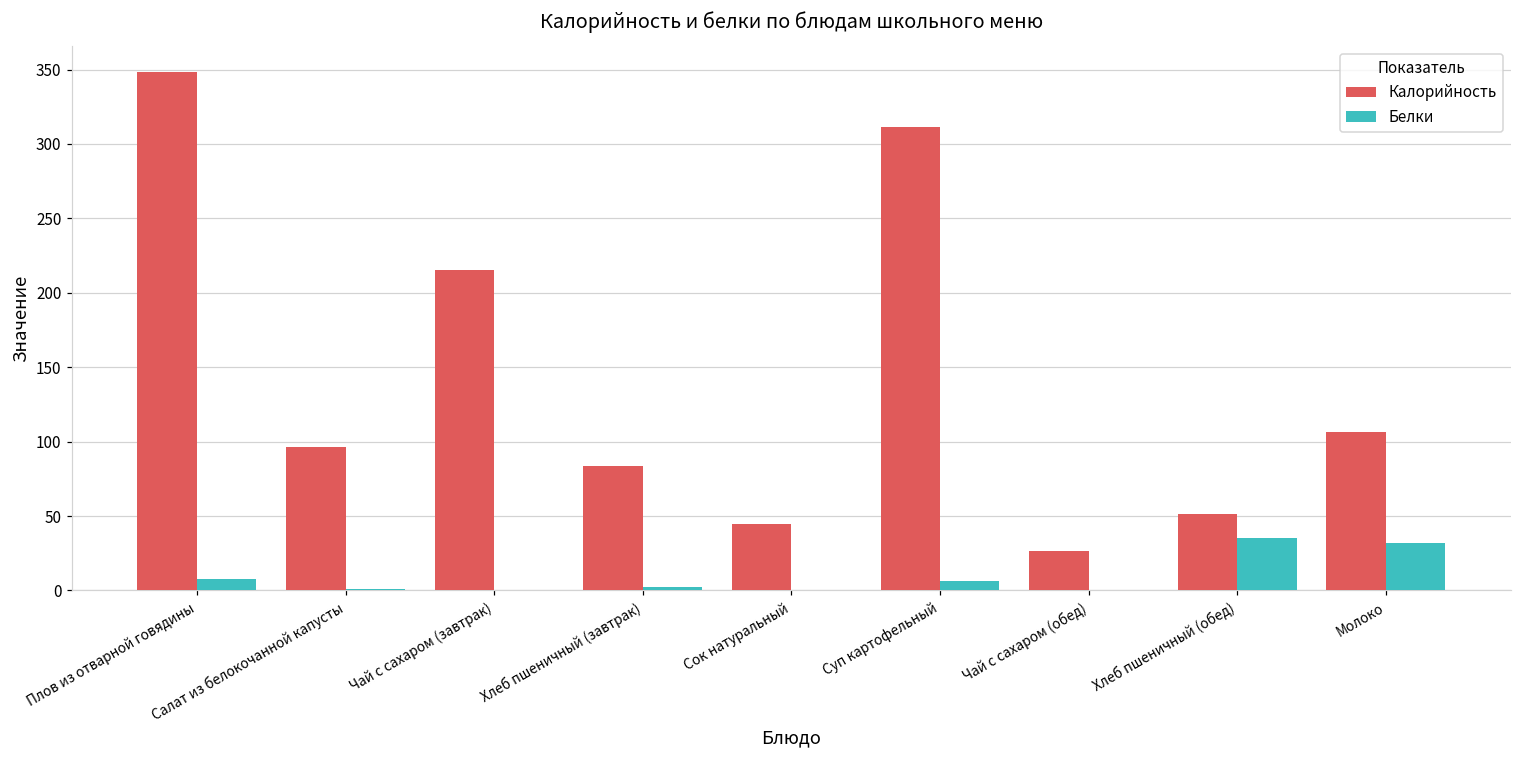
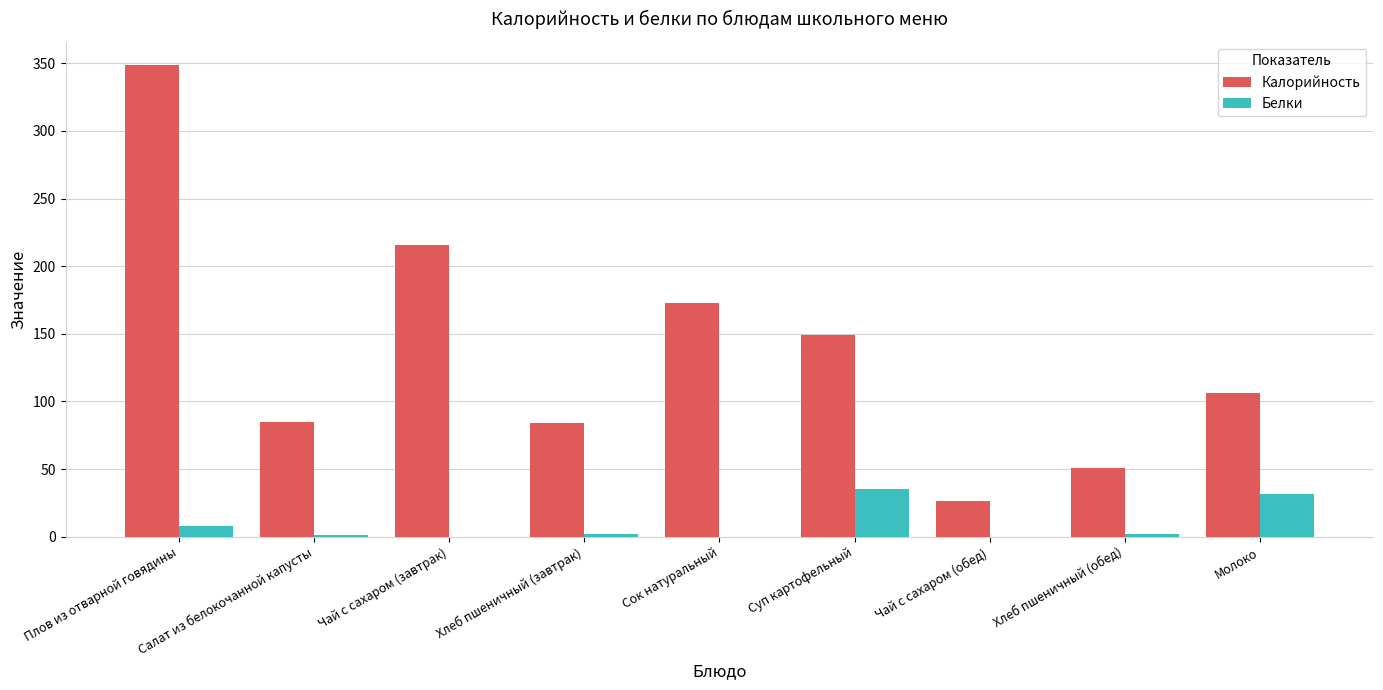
  {
    "Калорийность": {
      "Плов из отварной говядины": 348,
-     "Салат из белокочанной капусты": 97,
+     "Салат из белокочанной капусты": 85,
      "Чай с сахаром (завтрак)": 216,
      "Хлеб пшеничный (завтрак)": 84,
-     "Сок натуральный": 45,
-     "Суп картофельный": 312,
+     "Сок натуральный": 173,
+     "Суп картофельный": 150,
      "Чай с сахаром (обед)": 27,
      "Хлеб пшеничный (обед)": 51,
      "Молоко": 107
    },
    "Белки": {
      "Плов из отварной говядины": 8,
      "Хлеб пшеничный (завтрак)": 2,
      "Сок натуральный": 0,
-     "Суп картофельный": 6,
-     "Хлеб пшеничный (обед)": 35,
+     "Суп картофельный": 36,
+     "Хлеб пшеничный (обед)": 2,
      "Молоко": 32
    }
  }
